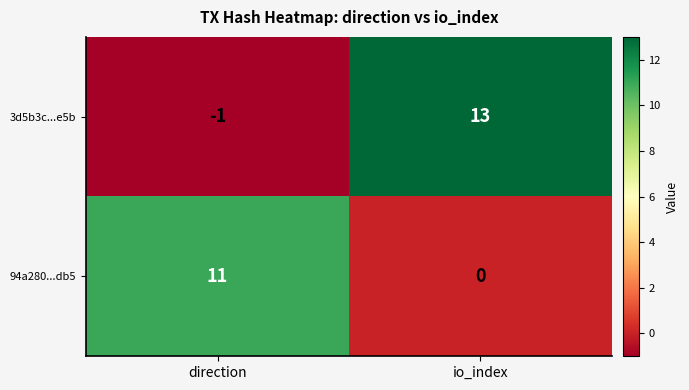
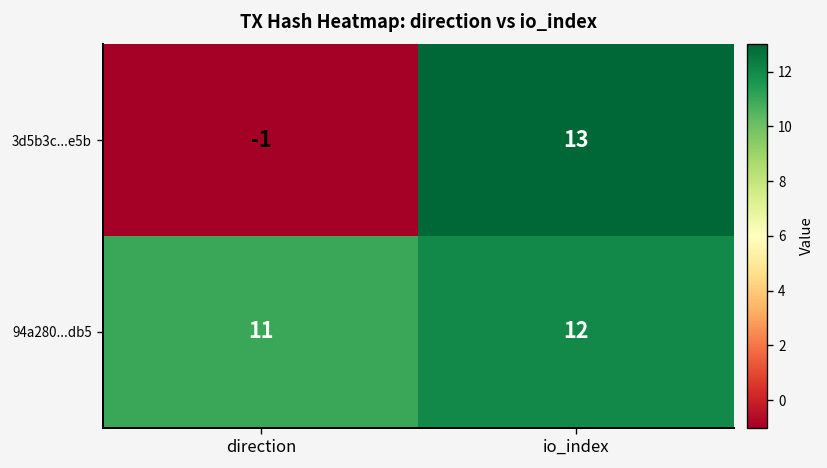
  {
    "3d5b3c...e5b": {
      "direction": -1,
      "io_index": 13
    },
    "94a280...db5": {
      "direction": 11,
-     "io_index": 0
+     "io_index": 12
    }
  }
